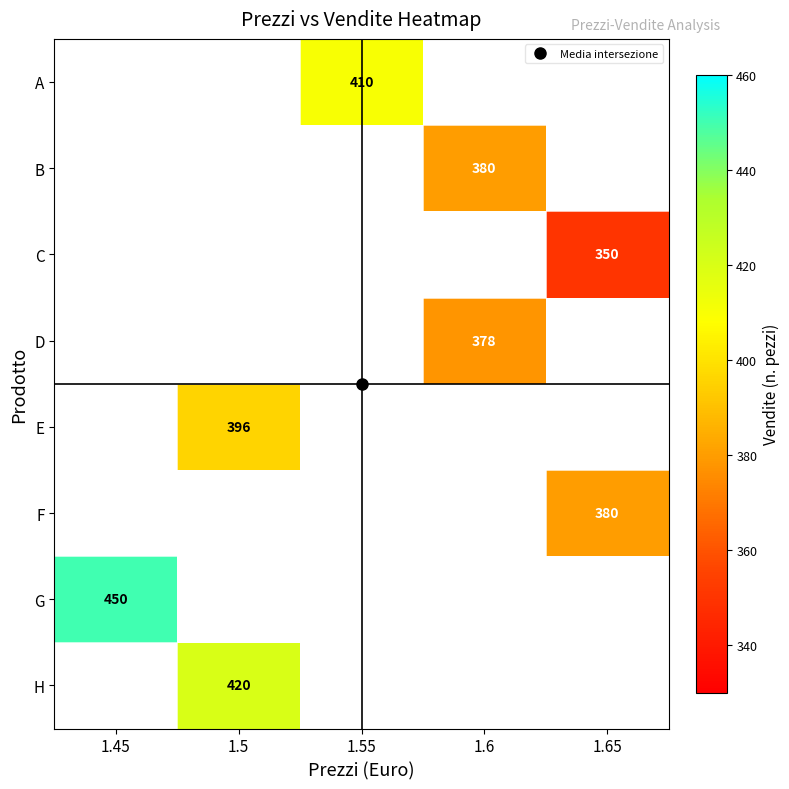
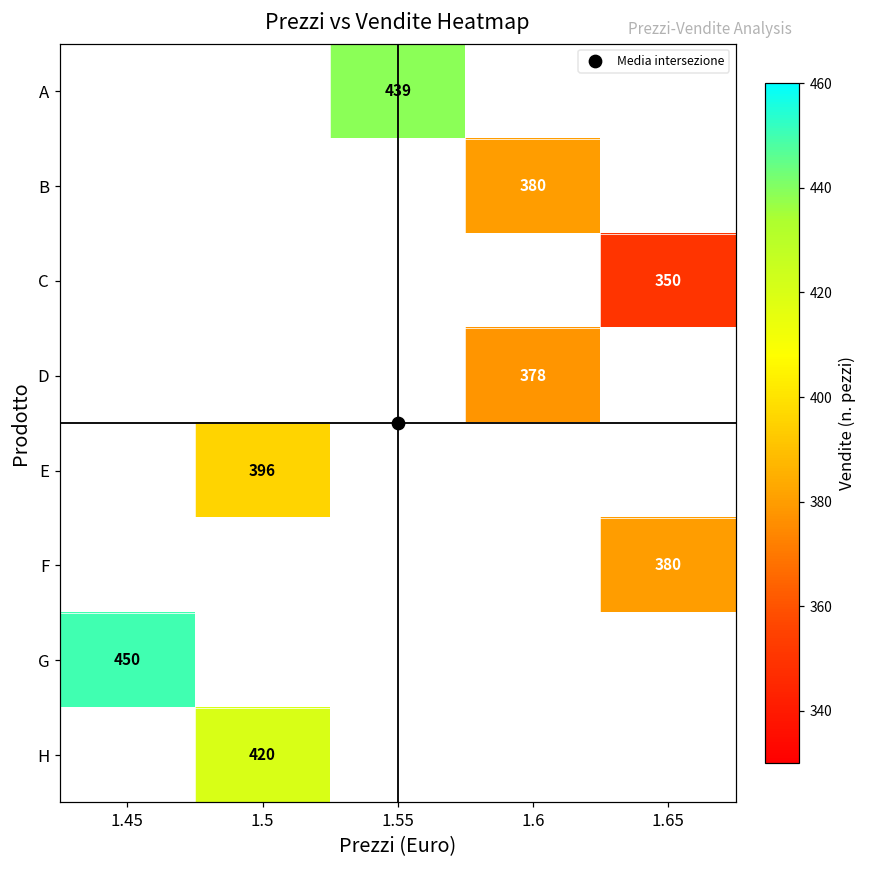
  {
    "A": {
-     "1.55": 410
+     "1.55": 439
    },
    "B": {
      "1.6": 380
    },
    "C": {
      "1.65": 350
    },
    "D": {
      "1.6": 378
    },
    "E": {
      "1.5": 396
    },
    "F": {
      "1.65": 380
    },
    "G": {
      "1.45": 450
    },
    "H": {
      "1.5": 420
    }
  }
